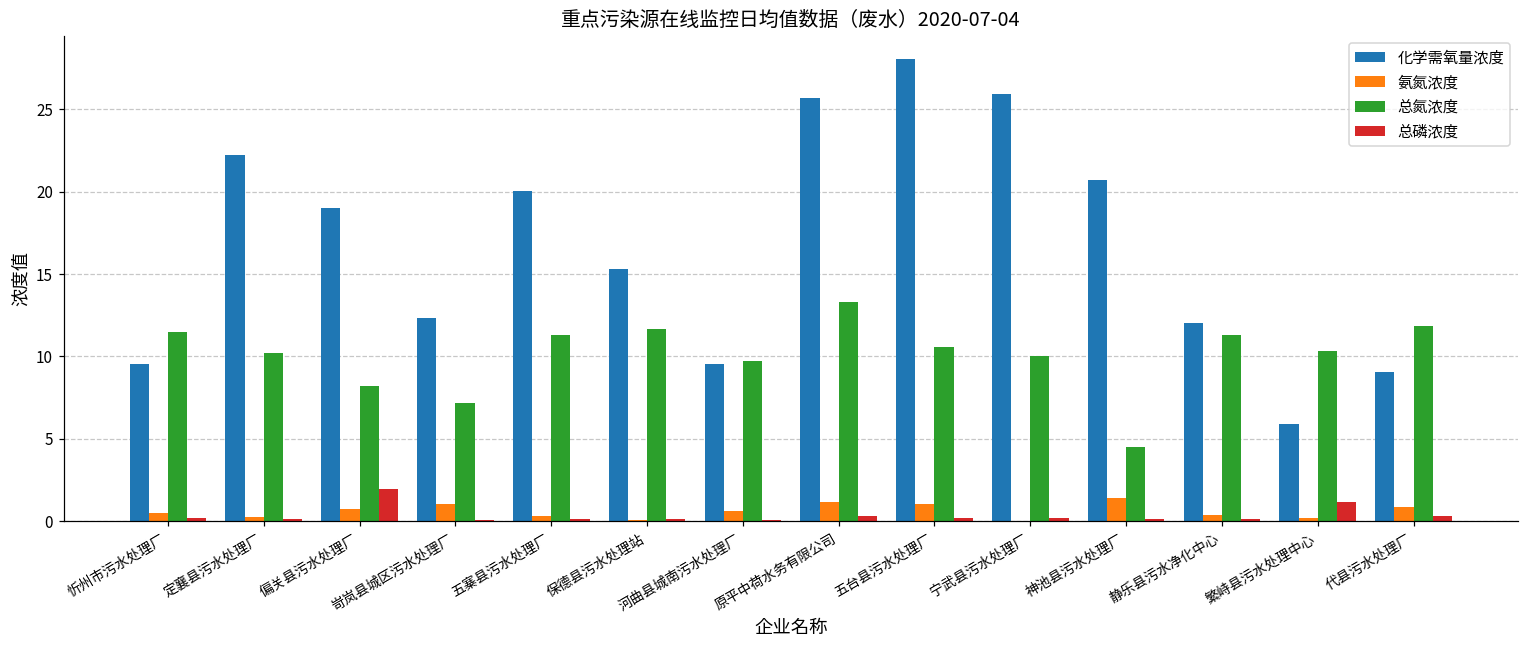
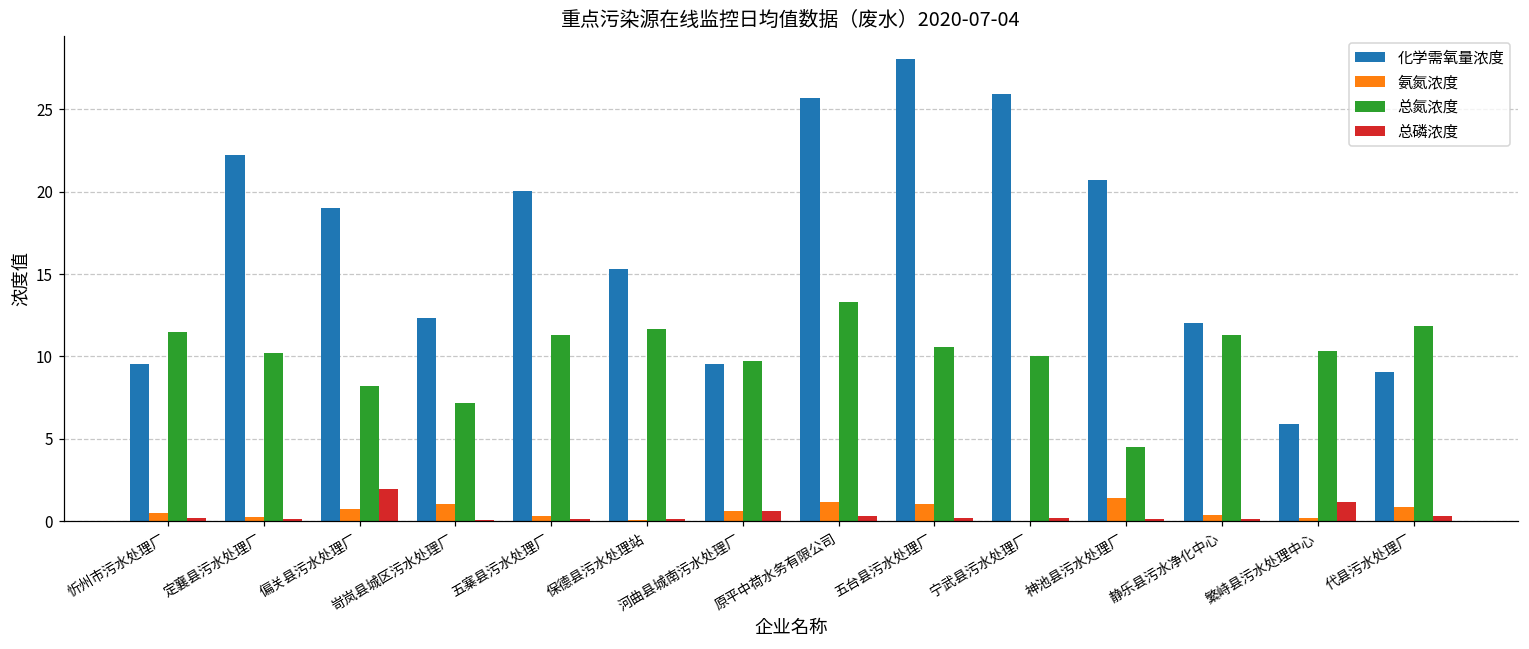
  {
    "化学需氧量浓度": {
      "忻州市污水处理厂": 9.6,
      "定襄县污水处理厂": 22.2,
      "偏关县污水处理厂": 19.0,
      "岢岚县城区污水处理厂": 12.3,
      "五寨县污水处理厂": 20.0,
      "保德县污水处理站": 15.3,
      "河曲县城南污水处理厂": 9.6,
      "原平中荷水务有限公司": 25.7,
      "五台县污水处理厂": 28.1,
      "宁武县污水处理厂": 25.9,
      "神池县污水处理厂": 20.7,
      "静乐县污水净化中心": 12.0,
      "繁峙县污水处理中心": 5.9,
      "代县污水处理厂": 9.1
    },
    "氨氮浓度": {
      "忻州市污水处理厂": 0.5,
      "定襄县污水处理厂": 0.3,
      "偏关县污水处理厂": 0.8,
      "岢岚县城区污水处理厂": 1.0,
      "五寨县污水处理厂": 0.3,
      "河曲县城南污水处理厂": 0.7,
      "原平中荷水务有限公司": 1.2,
      "五台县污水处理厂": 1.1,
      "神池县污水处理厂": 1.4,
      "静乐县污水净化中心": 0.4,
      "繁峙县污水处理中心": 0.2,
      "代县污水处理厂": 0.9
    },
    "总氮浓度": {
      "忻州市污水处理厂": 11.5,
      "定襄县污水处理厂": 10.2,
      "偏关县污水处理厂": 8.2,
      "岢岚县城区污水处理厂": 7.2,
      "五寨县污水处理厂": 11.3,
      "保德县污水处理站": 11.7,
      "河曲县城南污水处理厂": 9.7,
      "原平中荷水务有限公司": 13.3,
      "五台县污水处理厂": 10.6,
      "宁武县污水处理厂": 10.0,
      "神池县污水处理厂": 4.5,
      "静乐县污水净化中心": 11.3,
      "繁峙县污水处理中心": 10.3,
      "代县污水处理厂": 11.8
    },
    "总磷浓度": {
      "忻州市污水处理厂": 0.2,
      "偏关县污水处理厂": 1.9,
      "保德县污水处理站": 0.2,
-     "河曲县城南污水处理厂": 0.1,
+     "河曲县城南污水处理厂": 0.6,
      "原平中荷水务有限公司": 0.3,
      "五台县污水处理厂": 0.2,
      "宁武县污水处理厂": 0.2,
      "静乐县污水净化中心": 0.2,
      "繁峙县污水处理中心": 1.2,
      "代县污水处理厂": 0.4
    }
  }
